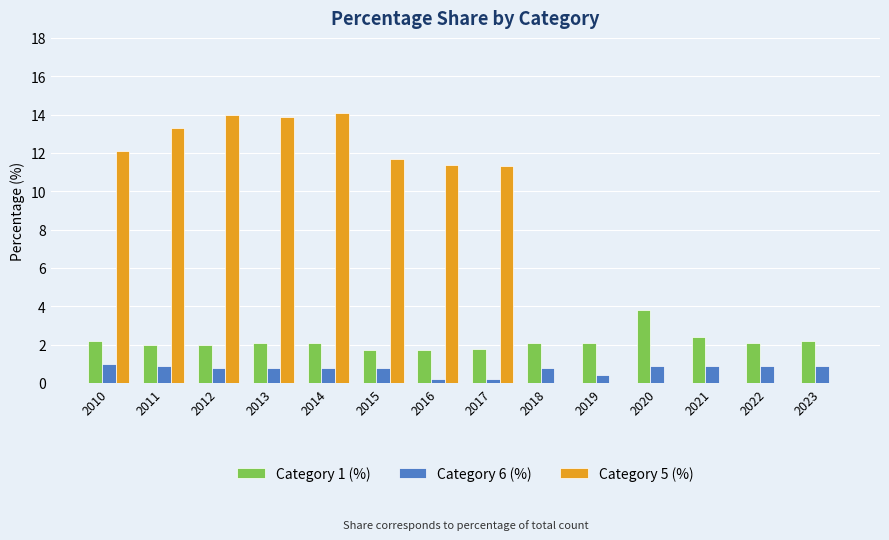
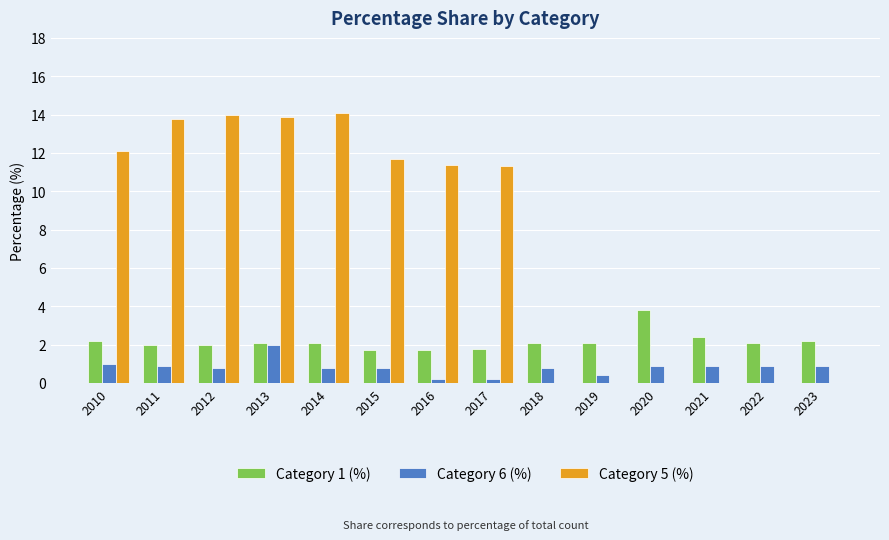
  {
    "Category 1 (%)": {
      "2010": 2.2,
      "2011": 2.0,
      "2012": 2.0,
      "2013": 2.1,
      "2014": 2.1,
      "2015": 1.7,
      "2016": 1.7,
      "2017": 1.8,
      "2018": 2.1,
      "2019": 2.1,
      "2020": 3.8,
      "2021": 2.4,
      "2022": 2.1,
      "2023": 2.2
    },
    "Category 6 (%)": {
      "2010": 1.0,
      "2011": 0.9,
      "2012": 0.8,
-     "2013": 0.8,
+     "2013": 2.0,
      "2014": 0.8,
      "2015": 0.8,
      "2016": 0.2,
      "2017": 0.2,
      "2018": 0.8,
      "2019": 0.4,
      "2020": 0.9,
      "2021": 0.9,
      "2022": 0.9,
      "2023": 0.9
    },
    "Category 5 (%)": {
      "2010": 12.1,
-     "2011": 13.3,
+     "2011": 13.8,
      "2012": 14.0,
      "2013": 13.9,
      "2014": 14.1,
      "2015": 11.7,
      "2016": 11.4,
      "2017": 11.3,
      "2018": 0.0,
      "2019": 0.0,
      "2020": 0.0,
      "2021": 0.0,
      "2022": 0.0,
      "2023": 0.0
    }
  }
